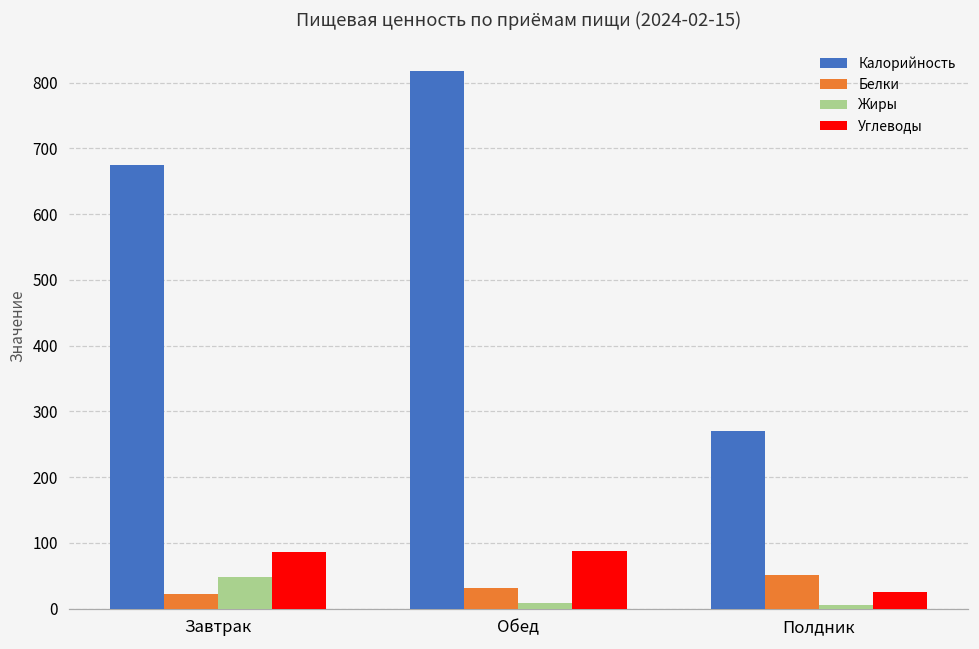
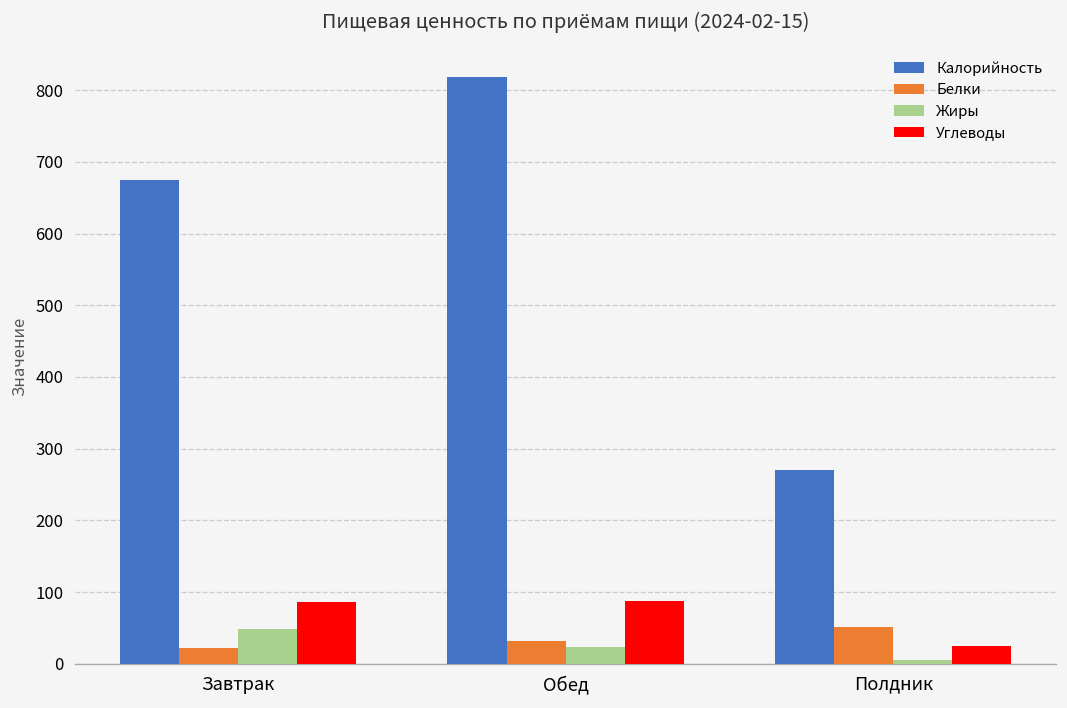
  {
    "Калорийность": {
      "Завтрак": 670,
      "Обед": 820,
      "Полдник": 270
    },
    "Белки": {
      "Завтрак": 20,
      "Обед": 30,
      "Полдник": 50
    },
    "Жиры": {
      "Завтрак": 50,
-     "Обед": 10,
+     "Обед": 20,
      "Полдник": 10
    },
    "Углеводы": {
      "Завтрак": 90,
      "Обед": 90,
      "Полдник": 20
    }
  }
